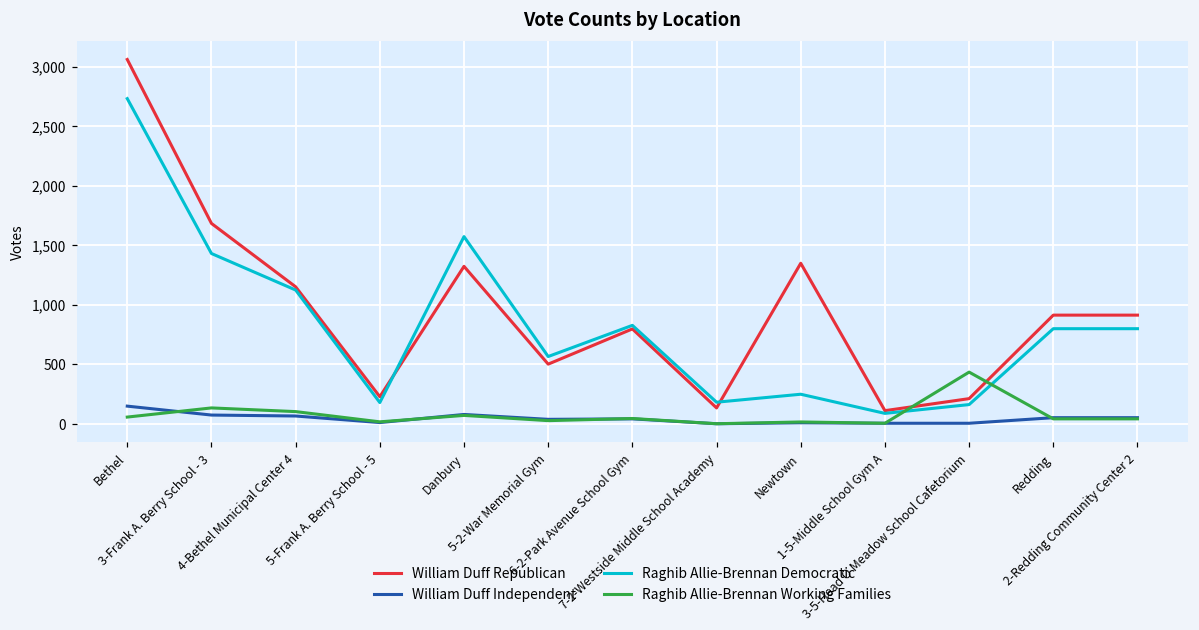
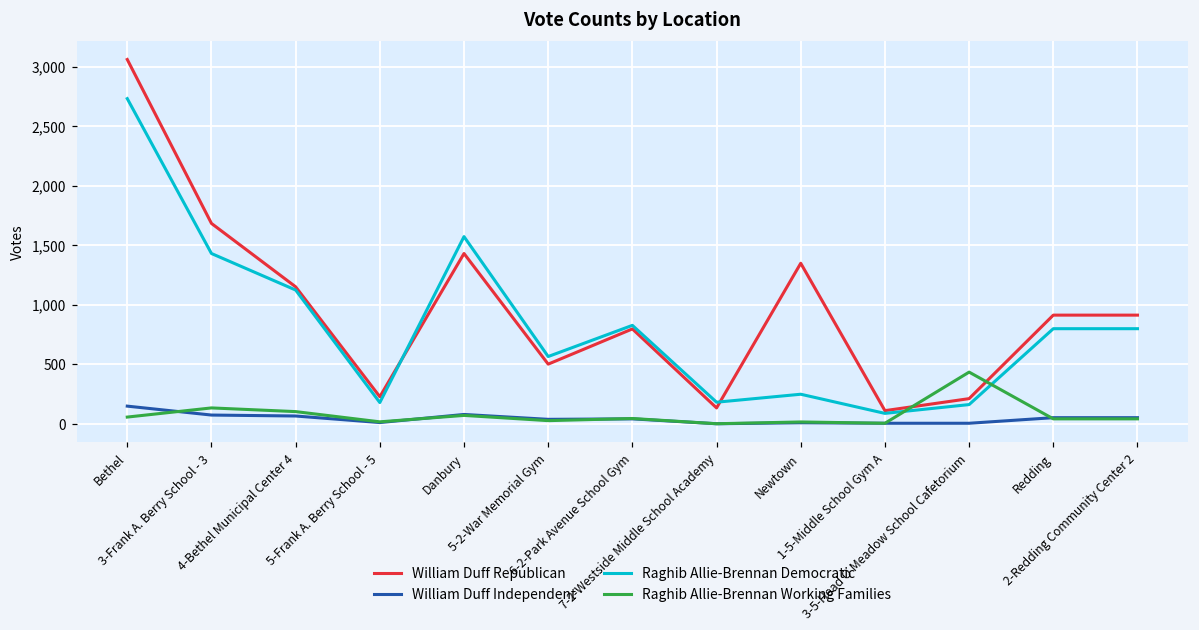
  {
    "William Duff Republican": {
      "Bethel": "3,060",
      "3-Frank A. Berry School - 3": "1,680",
      "4-Bethel Municipal Center 4": "1,150",
      "5-Frank A. Berry School - 5": "230",
-     "Danbury": "1,320",
+     "Danbury": "1,430",
      "5-2-War Memorial Gym": "500",
      "6-2-Park Avenue School Gym": "800",
      "7-2-Westside Middle School Academy": "130",
      "Newtown": "1,350",
      "3-5-Head O Meadow School Cafetorium": "210",
      "Redding": "910",
      "2-Redding Community Center 2": "910"
    },
    "William Duff Independent": {
      "Bethel": "150",
      "3-Frank A. Berry School - 3": "70",
      "4-Bethel Municipal Center 4": "70",
      "3-5-Head O Meadow School Cafetorium": "0"
    },
    "Raghib Allie-Brennan Democratic": {
      "Bethel": "2,730",
      "3-Frank A. Berry School - 3": "1,430",
      "4-Bethel Municipal Center 4": "1,120",
      "5-Frank A. Berry School - 5": "180",
      "Danbury": "1,570",
      "5-2-War Memorial Gym": "570",
      "6-2-Park Avenue School Gym": "830",
      "7-2-Westside Middle School Academy": "180",
      "Newtown": "250",
      "3-5-Head O Meadow School Cafetorium": "160",
      "Redding": "800",
      "2-Redding Community Center 2": "800"
    },
    "Raghib Allie-Brennan Working Families": {
      "Bethel": "60",
      "3-Frank A. Berry School - 3": "130",
      "4-Bethel Municipal Center 4": "100",
      "3-5-Head O Meadow School Cafetorium": "430"
    }
  }
